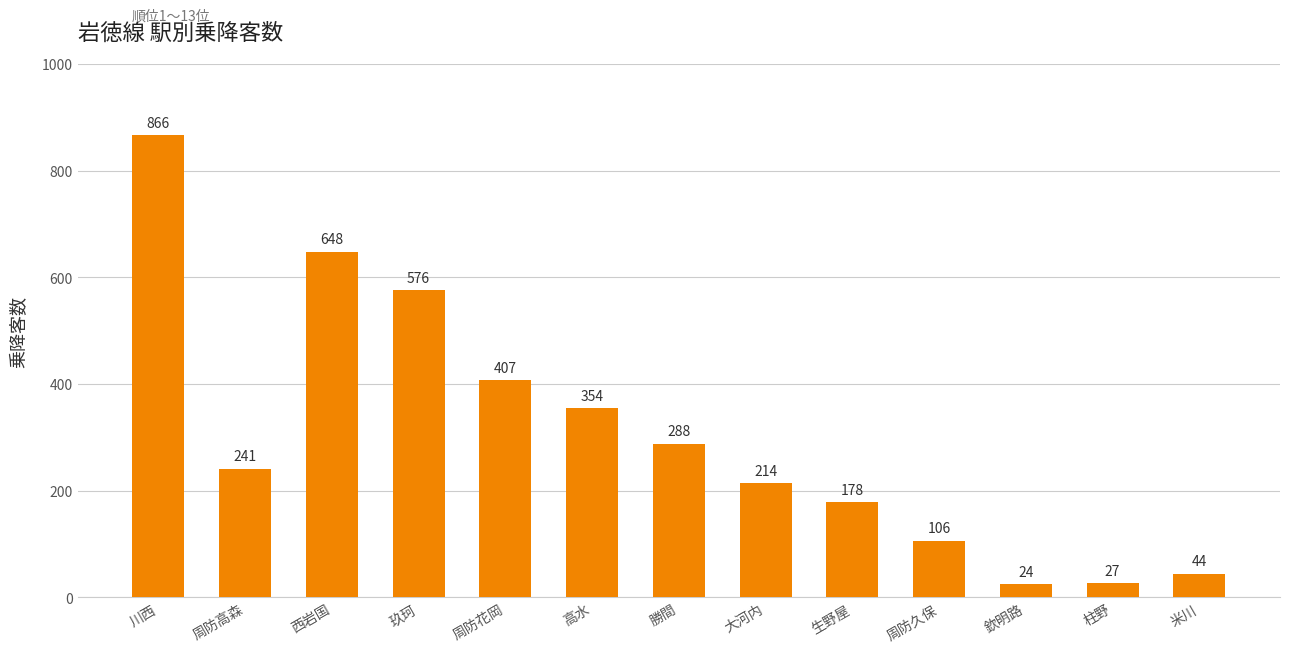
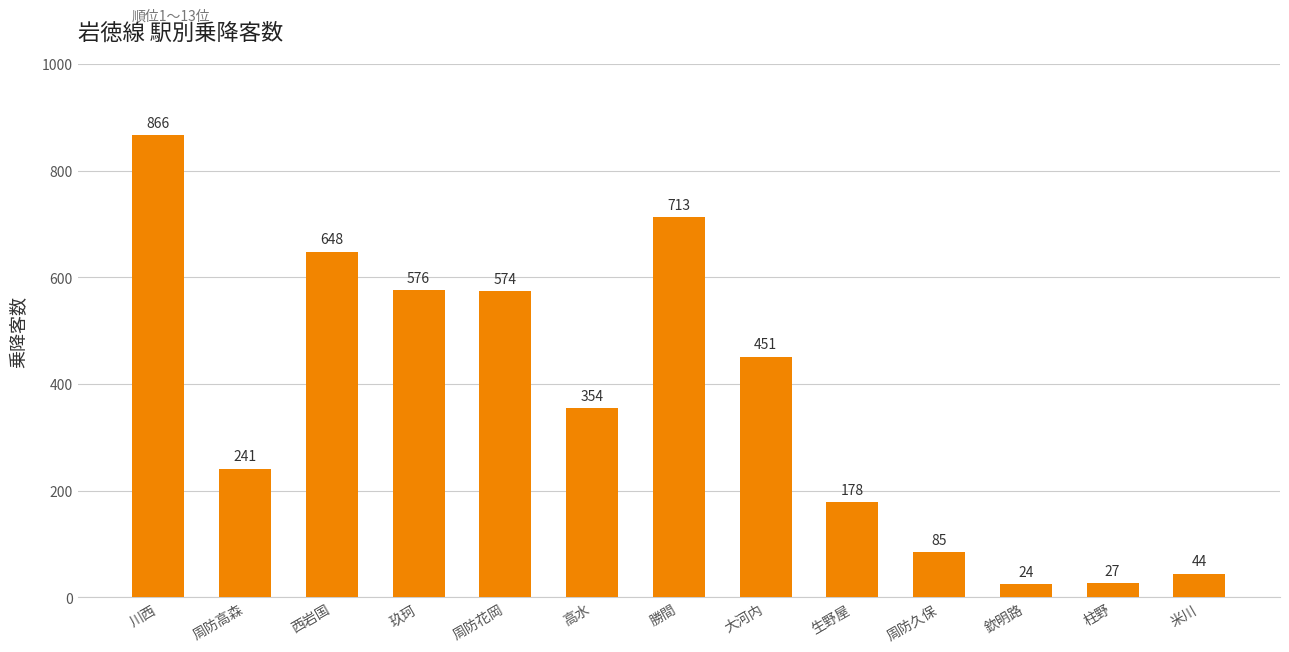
  {
    "川西": 866,
    "周防高森": 241,
    "西岩国": 648,
    "玖珂": 576,
-   "周防花岡": 407,
+   "周防花岡": 574,
    "高水": 354,
-   "勝間": 288,
-   "大河内": 214,
+   "勝間": 713,
+   "大河内": 451,
    "生野屋": 178,
-   "周防久保": 106,
+   "周防久保": 85,
    "欽明路": 24,
    "柱野": 27,
    "米川": 44
  }
